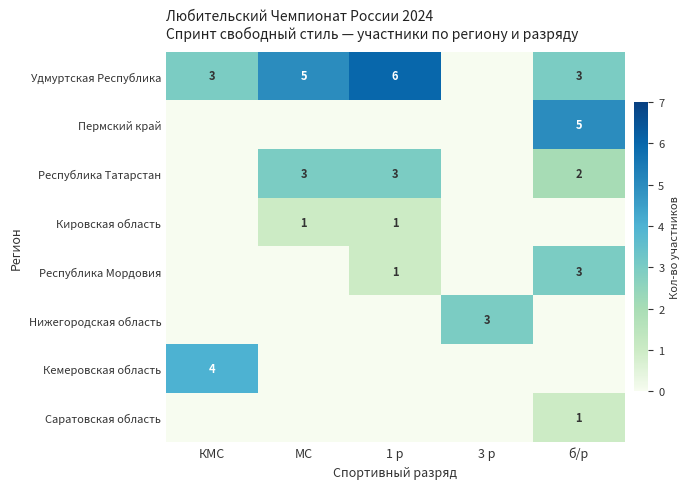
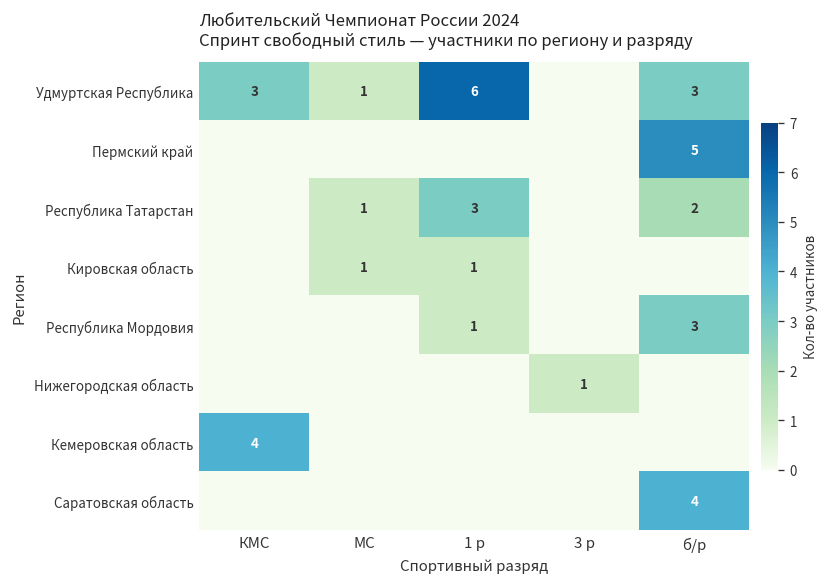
  {
    "Удмуртская Республика": {
      "КМС": 3,
-     "МС": 5,
+     "МС": 1,
      "1 р": 6,
      "б/р": 3
    },
    "Пермский край": {
      "б/р": 5
    },
    "Республика Татарстан": {
-     "МС": 3,
+     "МС": 1,
      "1 р": 3,
      "б/р": 2
    },
    "Кировская область": {
      "МС": 1,
      "1 р": 1
    },
    "Республика Мордовия": {
      "1 р": 1,
      "б/р": 3
    },
    "Нижегородская область": {
-     "3 р": 3
+     "3 р": 1
    },
    "Кемеровская область": {
      "КМС": 4
    },
    "Саратовская область": {
-     "б/р": 1
+     "б/р": 4
    }
  }
